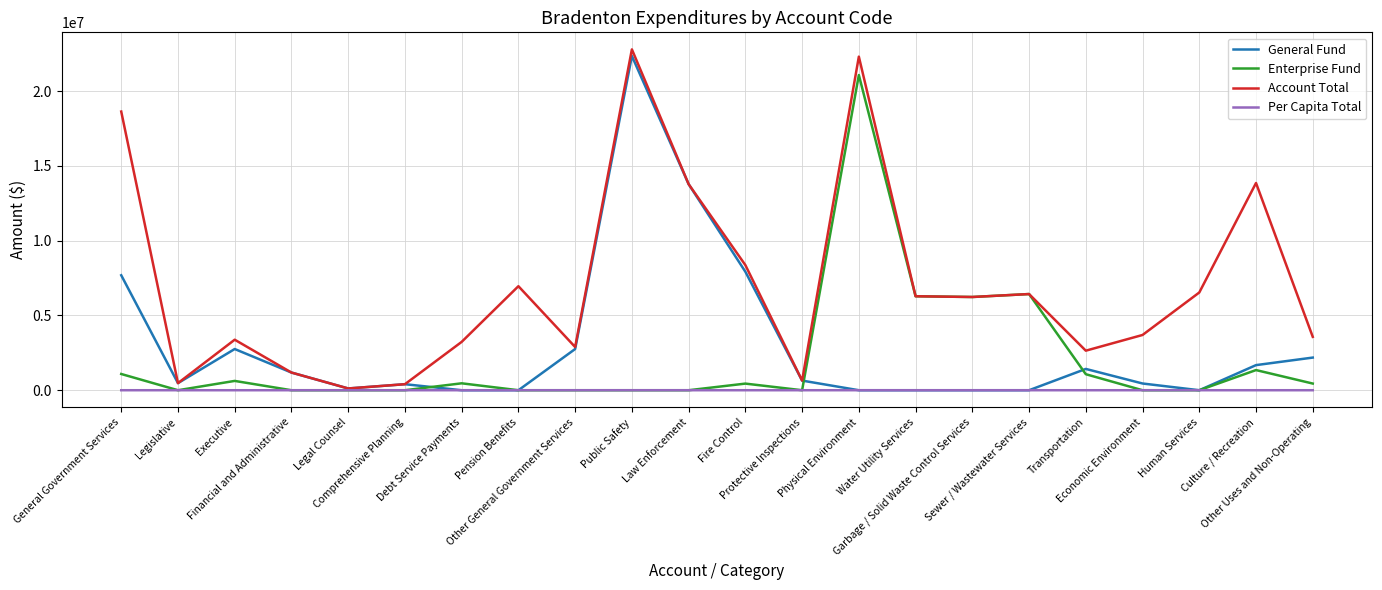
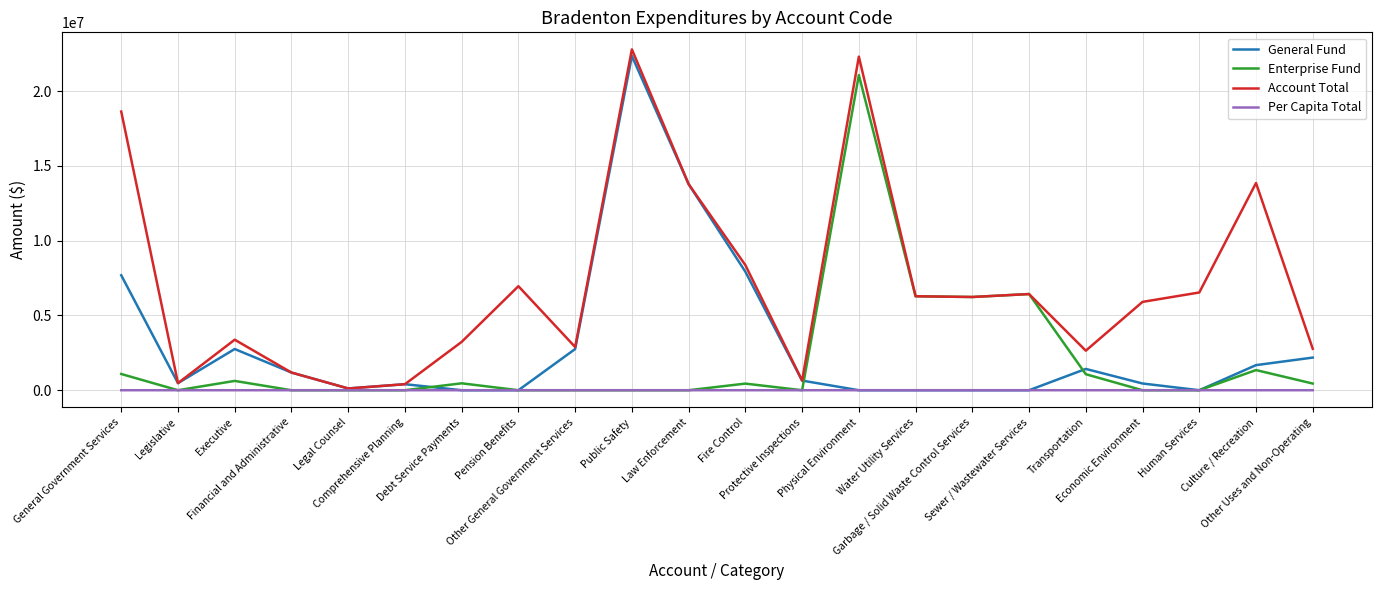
  {
    "General Fund": {
      "General Government Services": 7700000,
      "Executive": 2800000,
      "Public Safety": 22300000,
      "Fire Control": 7900000,
      "Transportation": 1400000,
      "Economic Environment": 500000,
      "Culture / Recreation": 1700000,
      "Other Uses and Non-Operating": 2200000
    },
    "Enterprise Fund": {
      "General Government Services": 1100000,
      "Executive": 600000,
      "Debt Service Payments": 500000,
      "Fire Control": 400000,
      "Physical Environment": 21100000,
      "Transportation": 1100000,
      "Culture / Recreation": 1300000,
      "Other Uses and Non-Operating": 400000
    },
    "Account Total": {
      "General Government Services": 18600000,
      "Executive": 3400000,
      "Debt Service Payments": 3200000,
      "Pension Benefits": 7000000,
      "Public Safety": 22800000,
      "Fire Control": 8400000,
      "Physical Environment": 22300000,
      "Transportation": 2600000,
-     "Economic Environment": 3700000,
+     "Economic Environment": 5900000,
      "Human Services": 6500000,
      "Culture / Recreation": 13900000,
-     "Other Uses and Non-Operating": 3600000
+     "Other Uses and Non-Operating": 2800000
    },
    "Per Capita Total": {
      "General Government Services": 0,
      "Executive": 0,
      "Fire Control": 0,
      "Transportation": 0,
      "Culture / Recreation": 0,
      "Other Uses and Non-Operating": 0
    }
  }
